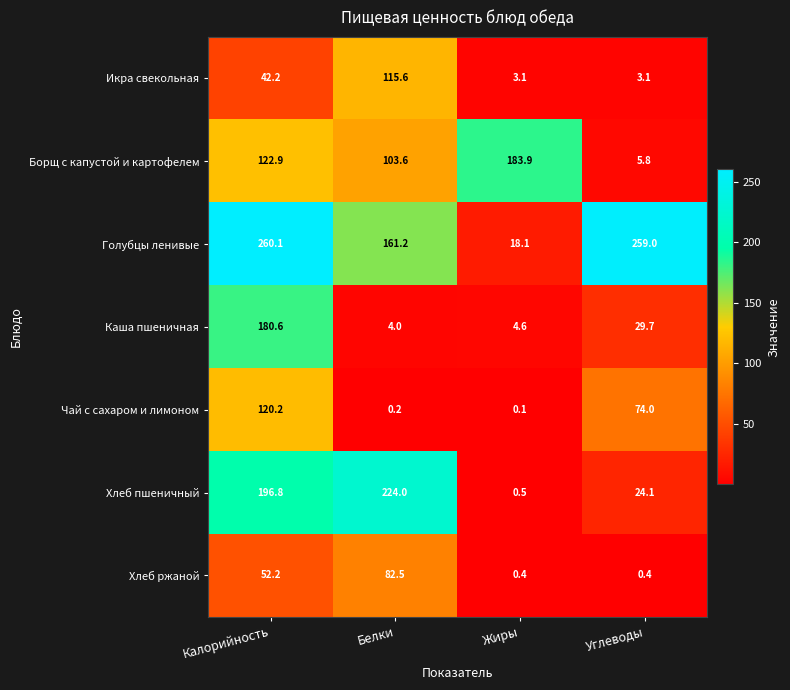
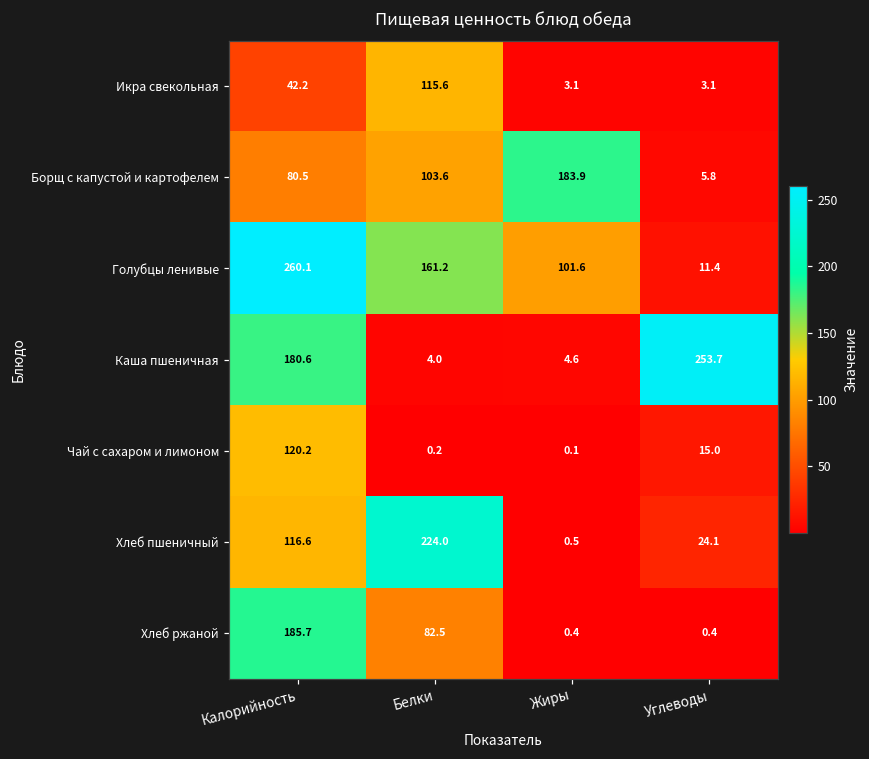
  {
    "Икра свекольная": {
      "Калорийность": 42.2,
      "Белки": 115.6,
      "Жиры": 3.1,
      "Углеводы": 3.1
    },
    "Борщ с капустой и картофелем": {
-     "Калорийность": 122.9,
+     "Калорийность": 80.5,
      "Белки": 103.6,
      "Жиры": 183.9,
      "Углеводы": 5.8
    },
    "Голубцы ленивые": {
      "Калорийность": 260.1,
      "Белки": 161.2,
-     "Жиры": 18.1,
-     "Углеводы": 259.0
+     "Жиры": 101.6,
+     "Углеводы": 11.4
    },
    "Каша пшеничная": {
      "Калорийность": 180.6,
      "Белки": 4.0,
      "Жиры": 4.6,
-     "Углеводы": 29.7
+     "Углеводы": 253.7
    },
    "Чай с сахаром и лимоном": {
      "Калорийность": 120.2,
      "Белки": 0.2,
      "Жиры": 0.1,
-     "Углеводы": 74.0
+     "Углеводы": 15.0
    },
    "Хлеб пшеничный": {
-     "Калорийность": 196.8,
+     "Калорийность": 116.6,
      "Белки": 224.0,
      "Жиры": 0.5,
      "Углеводы": 24.1
    },
    "Хлеб ржаной": {
-     "Калорийность": 52.2,
+     "Калорийность": 185.7,
      "Белки": 82.5,
      "Жиры": 0.4,
      "Углеводы": 0.4
    }
  }
